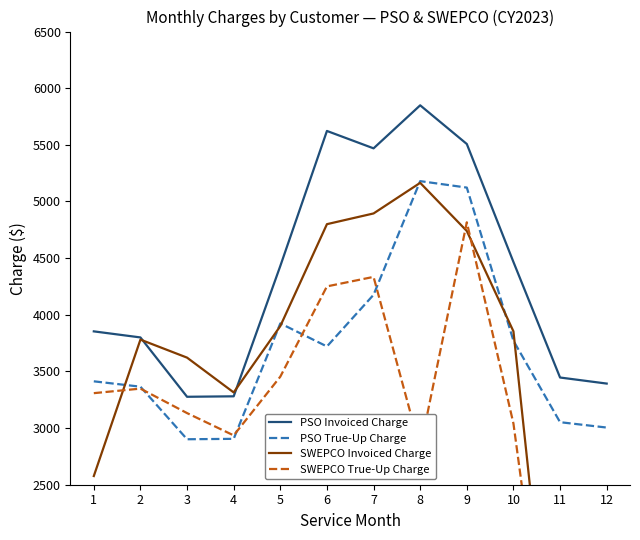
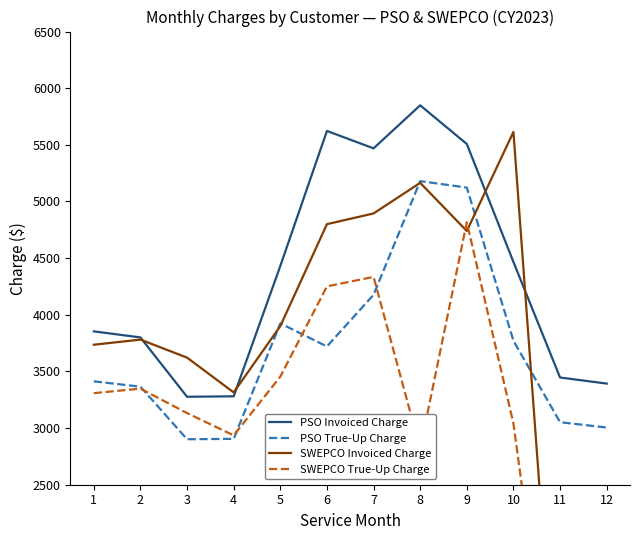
  {
    "PSO Invoiced Charge": {
      "1": 3850,
      "3": 3280,
      "4": 3280,
      "5": 4430,
      "6": 5620,
      "7": 5470,
      "8": 5850,
      "9": 5510,
      "10": 4470,
      "11": 3450,
      "12": 3390
    },
    "PSO True-Up Charge": {
      "1": 3410,
      "3": 2900,
      "4": 2910,
      "5": 3920,
      "6": 3720,
      "7": 4180,
      "9": 5120,
      "10": 3770,
      "11": 3050,
      "12": 3000
    },
    "SWEPCO Invoiced Charge": {
-     "1": 2580,
+     "1": 3740,
      "3": 3620,
      "4": 3310,
      "5": 3900,
      "6": 4800,
      "7": 4890,
      "9": 4740,
-     "10": 3850
+     "10": 5610
    },
    "SWEPCO True-Up Charge": {
      "1": 3310,
      "3": 3130,
      "4": 2940,
      "5": 3450,
      "6": 4250,
      "7": 4330,
      "9": 4820,
      "10": 3040
    }
  }
